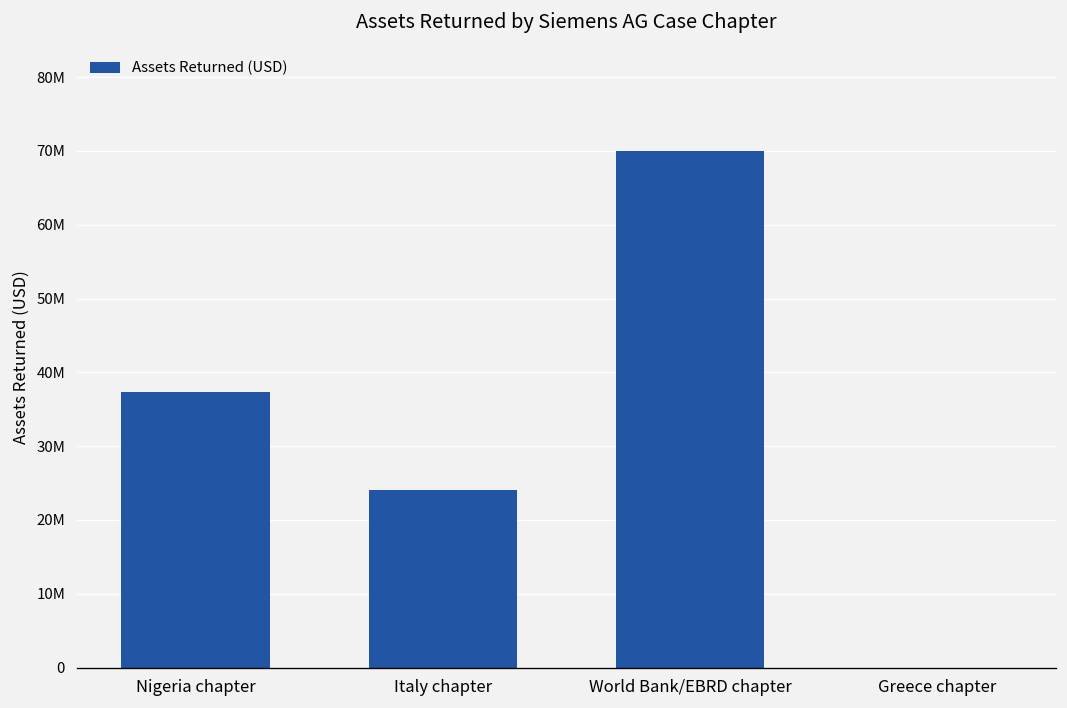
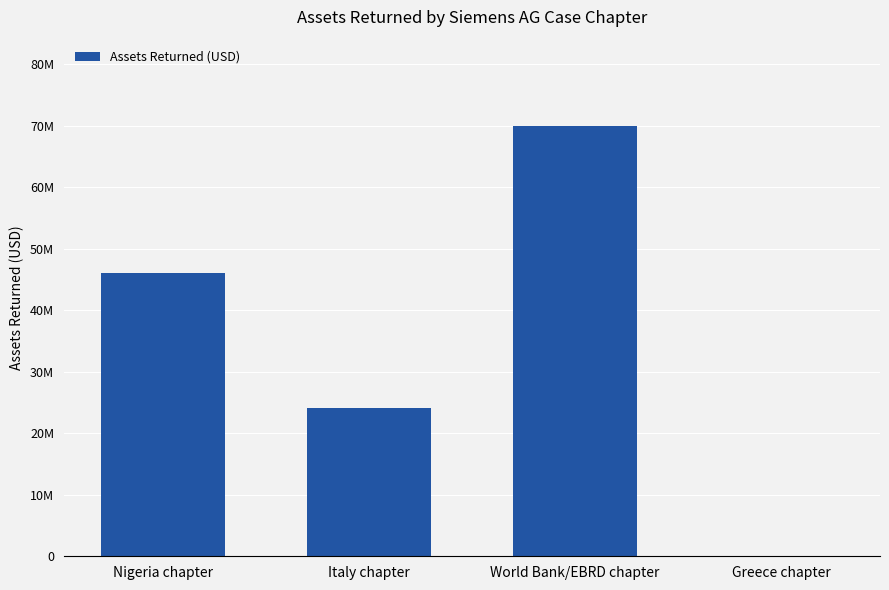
  {
-   "Nigeria chapter": 37000000,
+   "Nigeria chapter": 46000000,
    "Italy chapter": 24000000,
    "World Bank/EBRD chapter": 70000000,
    "Greece chapter": 0
  }
